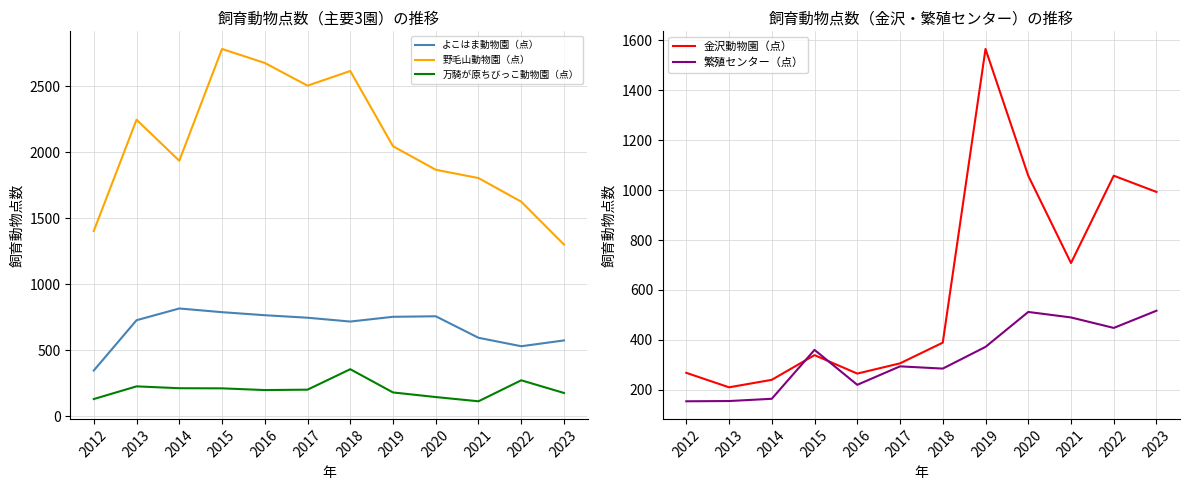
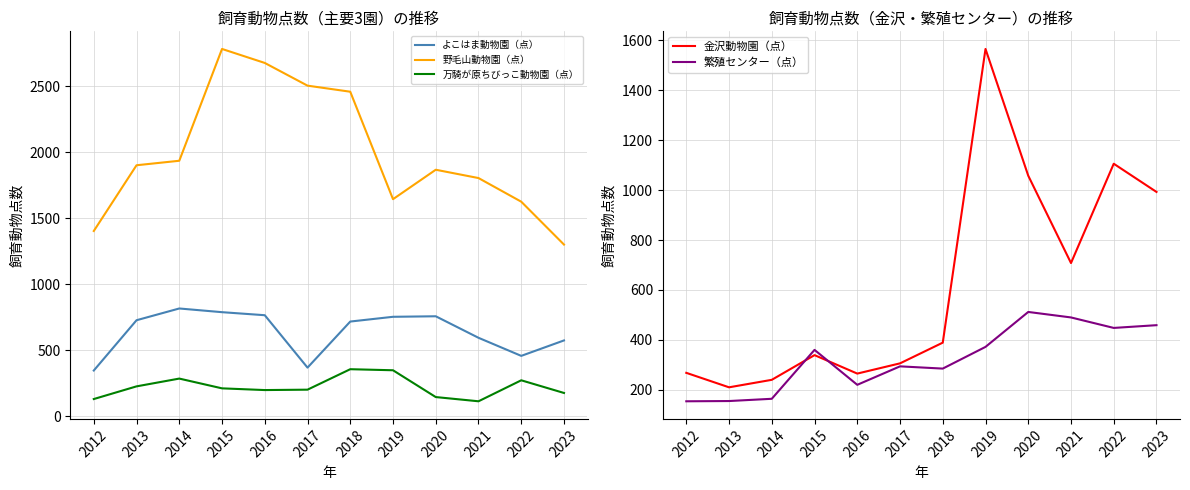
  {
    "飼育動物点数（主要3園）の推移": {
      "よこはま動物園（点）": {
        "2012": 350,
        "2013": 730,
        "2014": 820,
        "2015": 790,
        "2016": 770,
-       "2017": 750,
+       "2017": 370,
        "2018": 720,
        "2019": 750,
        "2020": 760,
        "2021": 600,
-       "2022": 530,
+       "2022": 460,
        "2023": 580
      },
      "野毛山動物園（点）": {
        "2012": 1400,
-       "2013": 2250,
+       "2013": 1900,
        "2014": 1940,
        "2015": 2780,
        "2016": 2680,
        "2017": 2510,
-       "2018": 2620,
-       "2019": 2050,
+       "2018": 2460,
+       "2019": 1650,
        "2020": 1870,
        "2021": 1810,
        "2022": 1630,
        "2023": 1300
      },
      "万騎が原ちびっこ動物園（点）": {
        "2012": 130,
        "2013": 230,
-       "2014": 210,
+       "2014": 290,
        "2015": 210,
        "2016": 200,
        "2017": 200,
        "2018": 360,
-       "2019": 180,
+       "2019": 350,
        "2020": 150,
        "2021": 110,
        "2022": 270,
        "2023": 180
      }
    },
    "飼育動物点数（金沢・繁殖センター）の推移": {
      "金沢動物園（点）": {
        "2012": 270,
        "2013": 210,
        "2014": 240,
        "2015": 340,
        "2016": 270,
        "2017": 310,
        "2018": 390,
        "2019": 1570,
        "2020": 1060,
        "2021": 710,
-       "2022": 1060,
+       "2022": 1110,
        "2023": 990
      },
      "繁殖センター（点）": {
        "2012": 150,
        "2013": 160,
        "2014": 160,
        "2015": 360,
        "2016": 220,
        "2017": 290,
        "2018": 290,
        "2019": 370,
        "2020": 510,
        "2021": 490,
        "2022": 450,
-       "2023": 520
+       "2023": 460
      }
    }
  }
